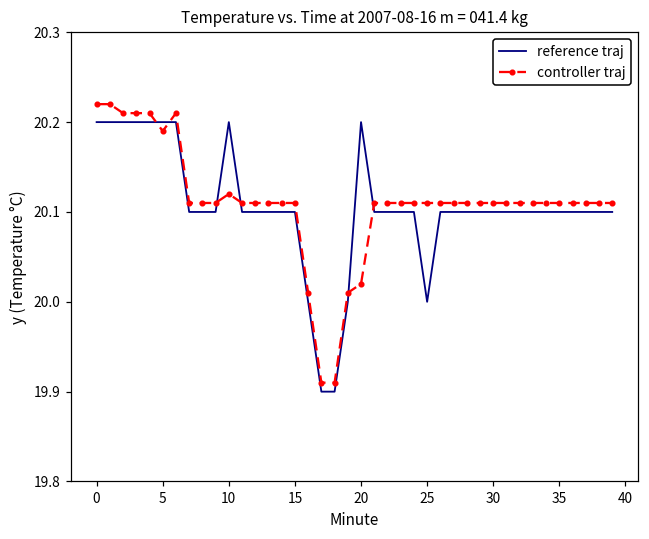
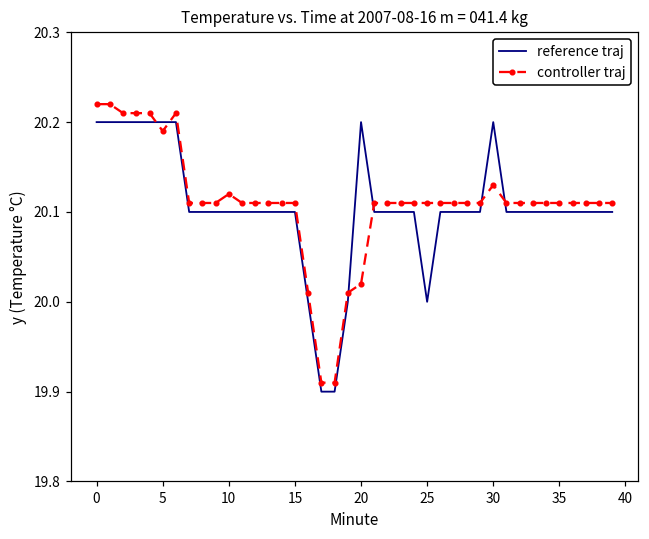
  {
    "reference traj": {
      "0": 20.2,
      "5": 20.2,
-     "10": 20.2,
+     "10": 20.1,
      "15": 20.1,
      "20": 20.2,
      "25": 20.0,
-     "30": 20.1,
+     "30": 20.2,
      "35": 20.1
    },
    "controller traj": {
      "0": 20.22,
      "5": 20.19,
      "10": 20.12,
      "15": 20.11,
      "20": 20.02,
      "25": 20.11,
-     "30": 20.11,
+     "30": 20.13,
      "35": 20.11
    }
  }
